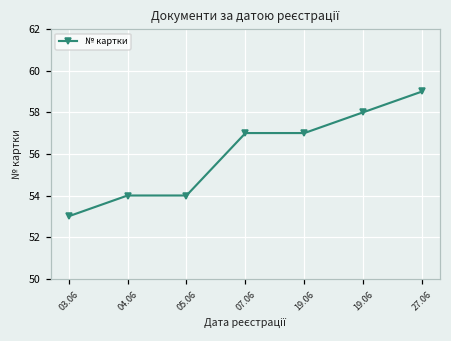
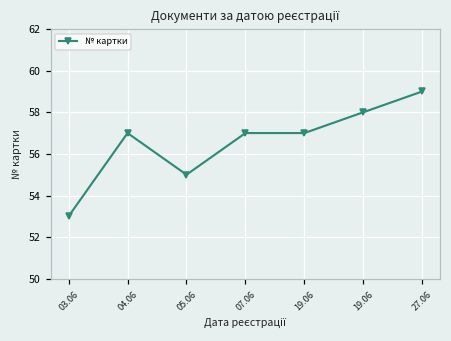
  {
    "03.06": 53,
-   "04.06": 54,
-   "05.06": 54,
+   "04.06": 57,
+   "05.06": 55,
    "07.06": 57,
    "27.06": 59
  }
